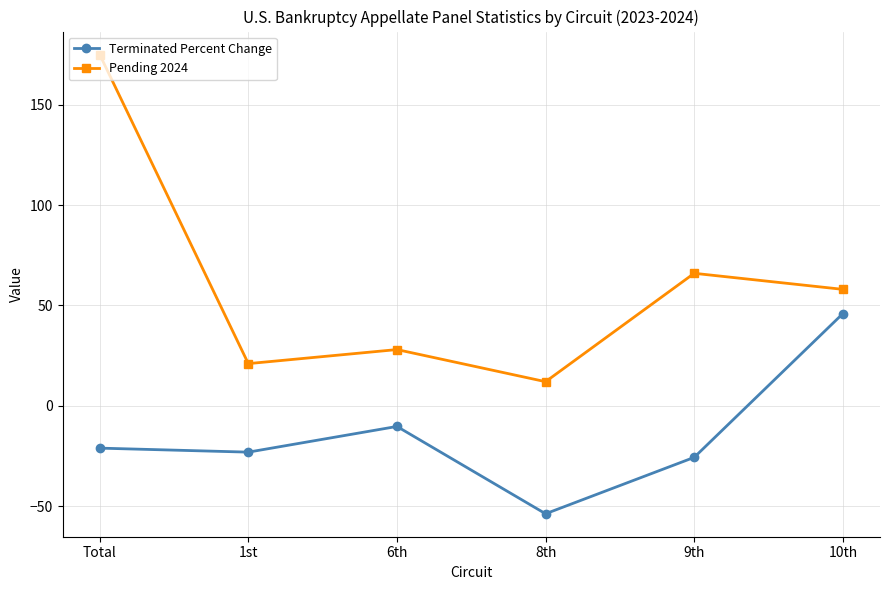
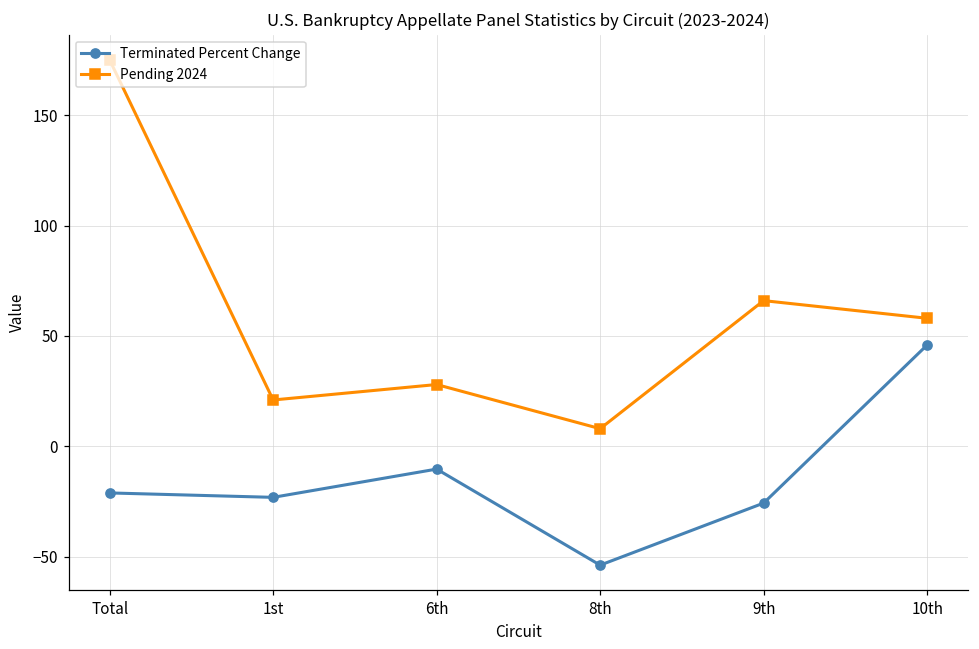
  {
    "Terminated Percent Change": {
      "Total": -21,
      "1st": -23,
      "6th": -10,
      "8th": -54,
      "9th": -26,
      "10th": 46
    },
    "Pending 2024": {
      "1st": 21,
      "6th": 28,
-     "8th": 12,
+     "8th": 8,
      "9th": 66,
      "10th": 58
    }
  }
